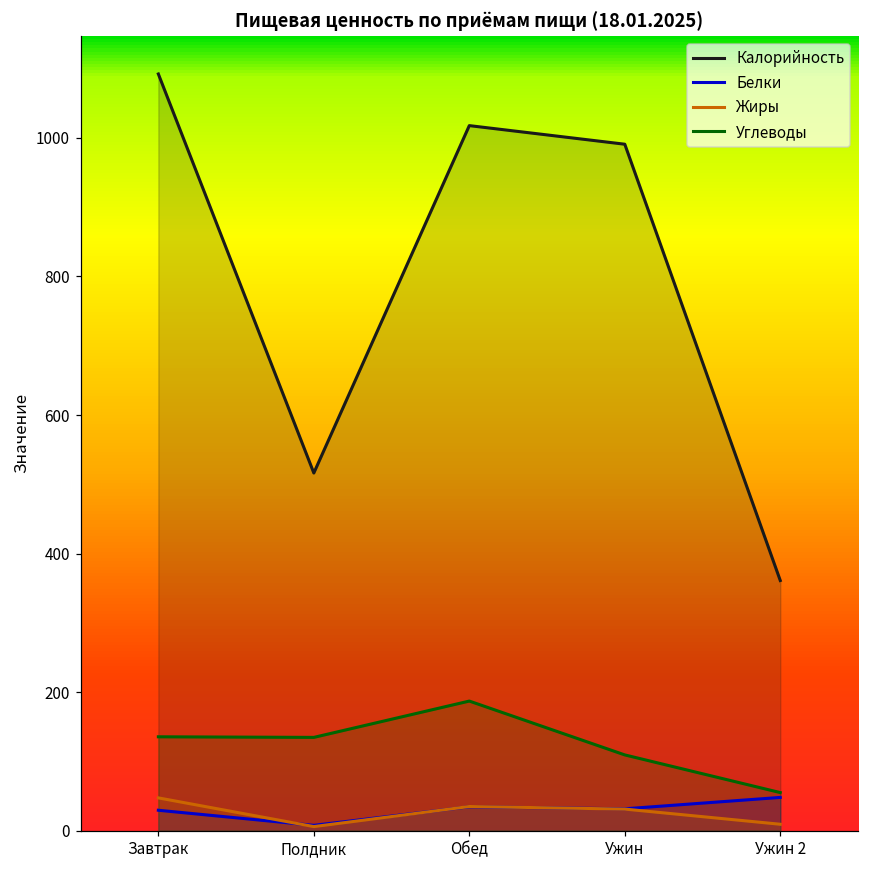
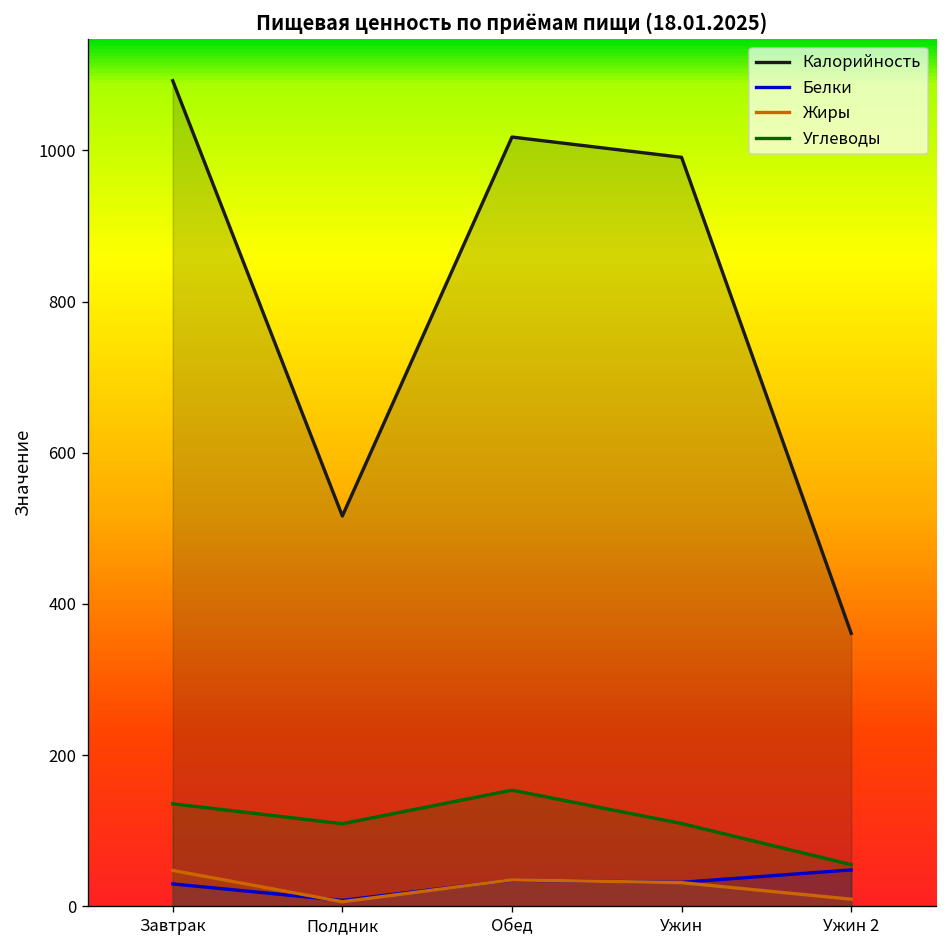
  {
    "Калорийность": {
      "Завтрак": 1090,
      "Полдник": 520,
      "Обед": 1020,
      "Ужин": 990,
      "Ужин 2": 360
    },
    "Белки": {
      "Завтрак": 30,
      "Ужин 2": 50
    },
    "Жиры": {
      "Завтрак": 50,
      "Ужин 2": 10
    },
    "Углеводы": {
      "Завтрак": 140,
-     "Полдник": 130,
-     "Обед": 190,
+     "Полдник": 110,
+     "Обед": 150,
      "Ужин": 110,
      "Ужин 2": 60
    }
  }
